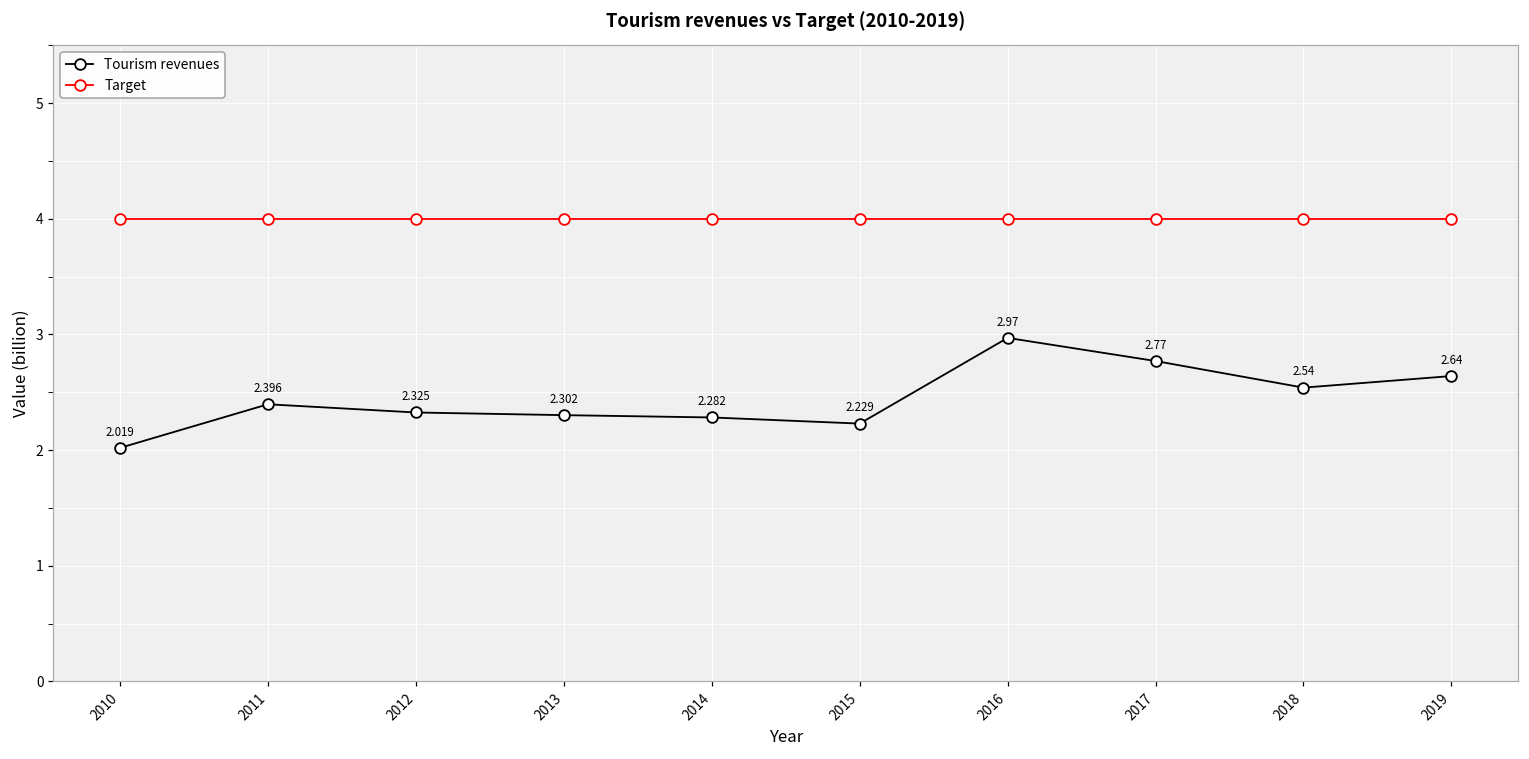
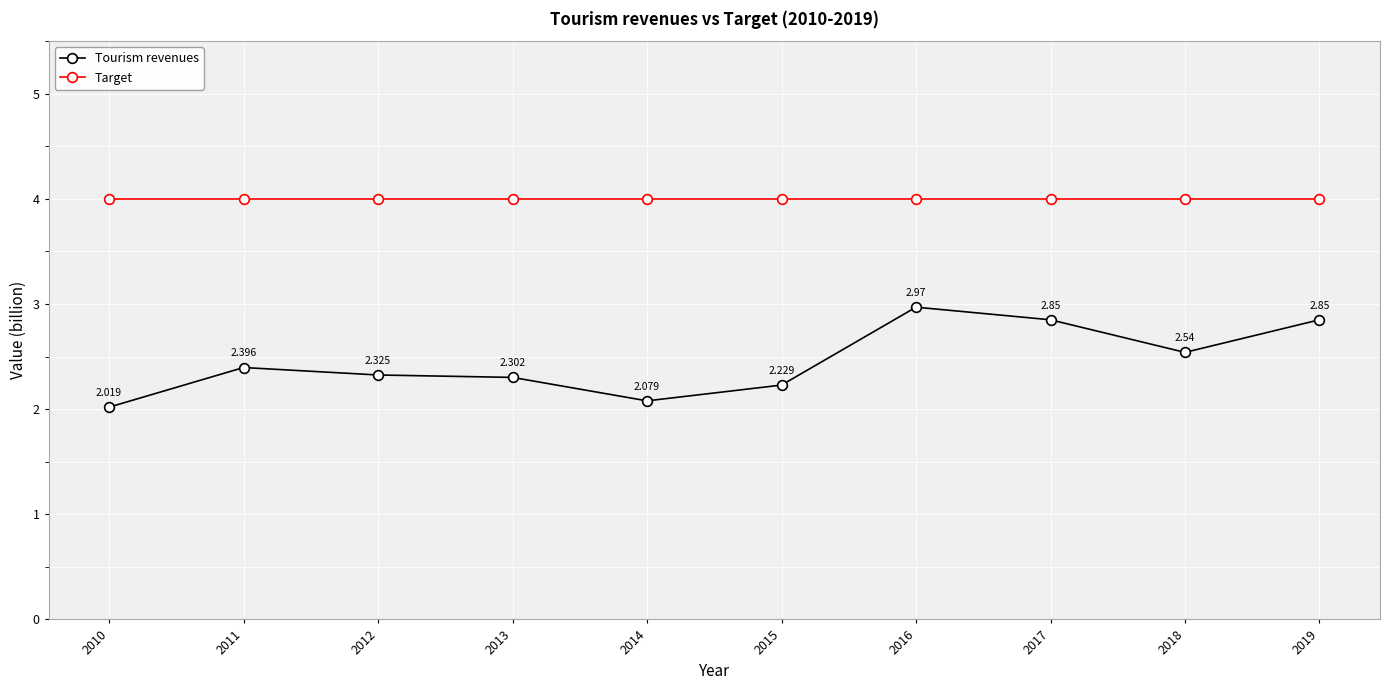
  {
    "Tourism revenues": {
      "2010": 2.019,
      "2011": 2.396,
      "2012": 2.325,
      "2013": 2.302,
-     "2014": 2.282,
+     "2014": 2.079,
      "2015": 2.229,
      "2016": 2.97,
-     "2017": 2.77,
+     "2017": 2.85,
      "2018": 2.54,
-     "2019": 2.64
+     "2019": 2.85
    },
    "Target": {
      "2010": 4.00,
      "2011": 4.00,
      "2012": 4.00,
      "2013": 4.00,
      "2014": 4.00,
      "2015": 4.00,
      "2016": 4.00,
      "2017": 4.00,
      "2018": 4.00,
      "2019": 4.00
    }
  }
